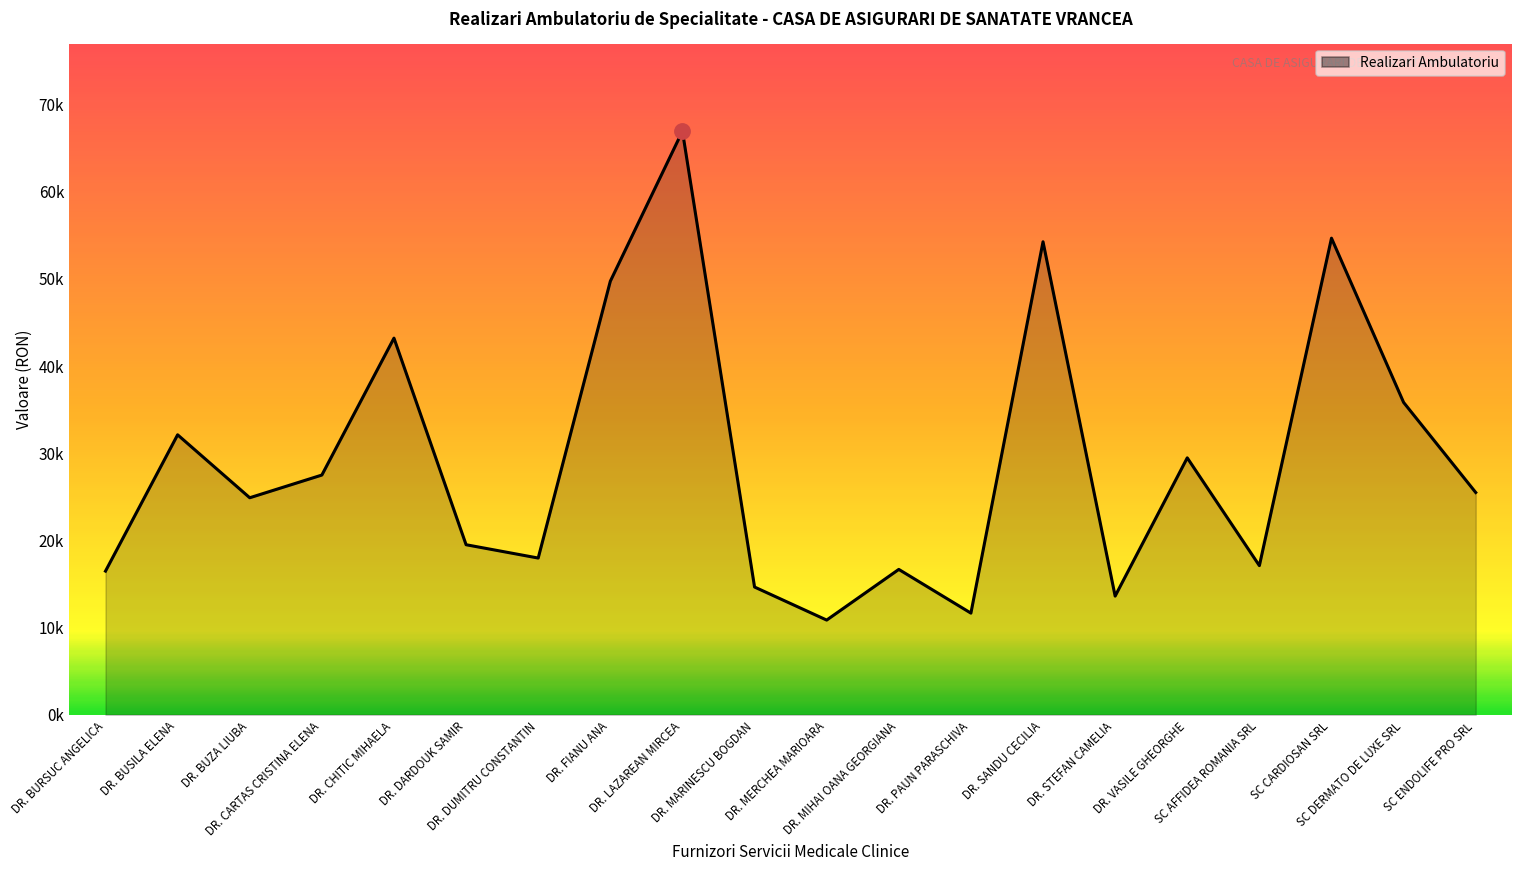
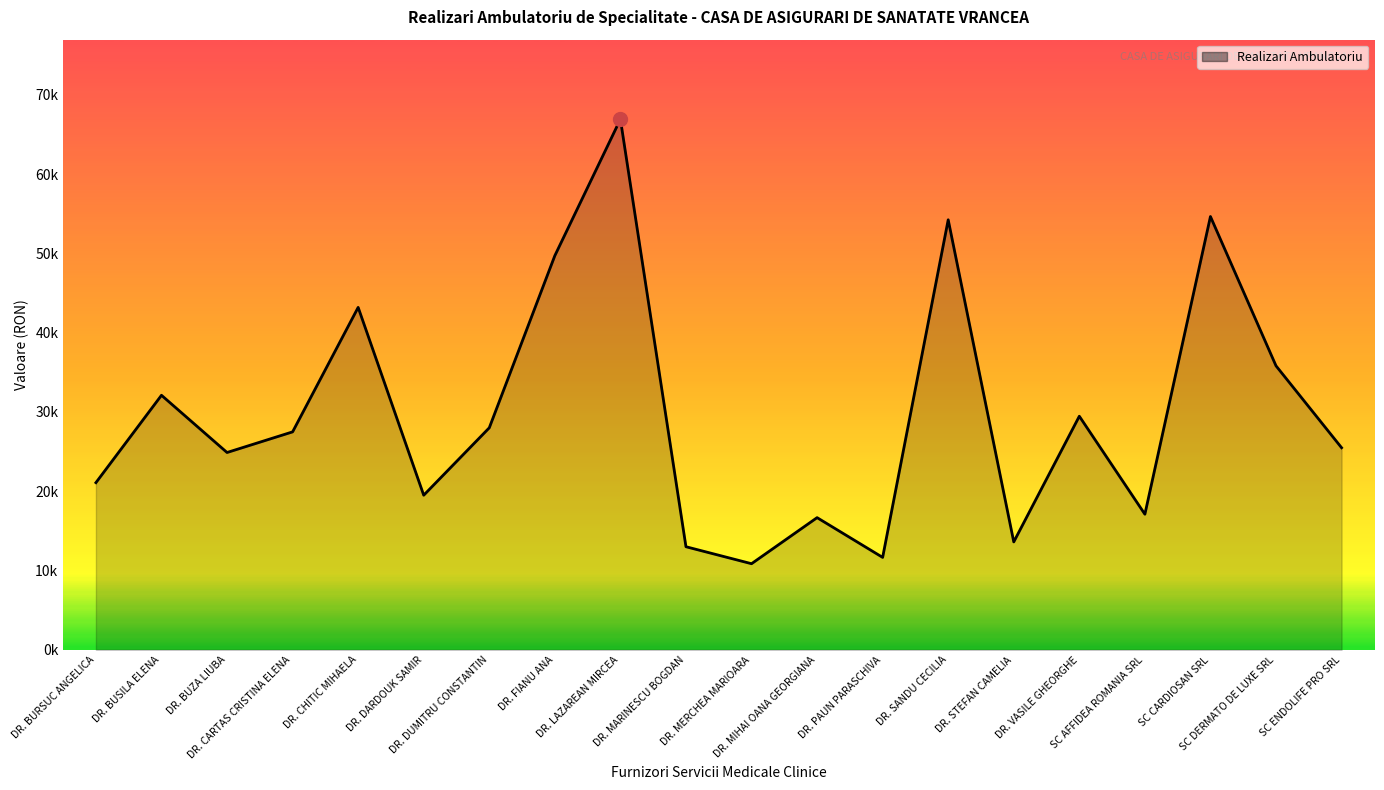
  {
    "Realizari Ambulatoriu": {
-     "DR. BURSUC ANGELICA": 16000,
+     "DR. BURSUC ANGELICA": 21000,
      "DR. BUSILA ELENA": 32000,
      "DR. BUZA LIUBA": 25000,
      "DR. CARTAS CRISTINA ELENA": 27000,
      "DR. CHITIC MIHAELA": 43000,
      "DR. DARDOUK SAMIR": 20000,
-     "DR. DUMITRU CONSTANTIN": 18000,
+     "DR. DUMITRU CONSTANTIN": 28000,
      "DR. FIANU ANA": 50000,
-     "DR. MARINESCU BOGDAN": 15000,
+     "DR. MARINESCU BOGDAN": 13000,
      "DR. MERCHEA MARIOARA": 11000,
      "DR. MIHAI OANA GEORGIANA": 17000,
      "DR. PAUN PARASCHIVA": 12000,
      "DR. SANDU CECILIA": 54000,
      "DR. STEFAN CAMELIA": 14000,
      "DR. VASILE GHEORGHE": 29000,
      "SC AFFIDEA ROMANIA SRL": 17000,
      "SC CARDIOSAN SRL": 55000,
      "SC DERMATO DE LUXE SRL": 36000,
      "SC ENDOLIFE PRO SRL": 25000
    }
  }
